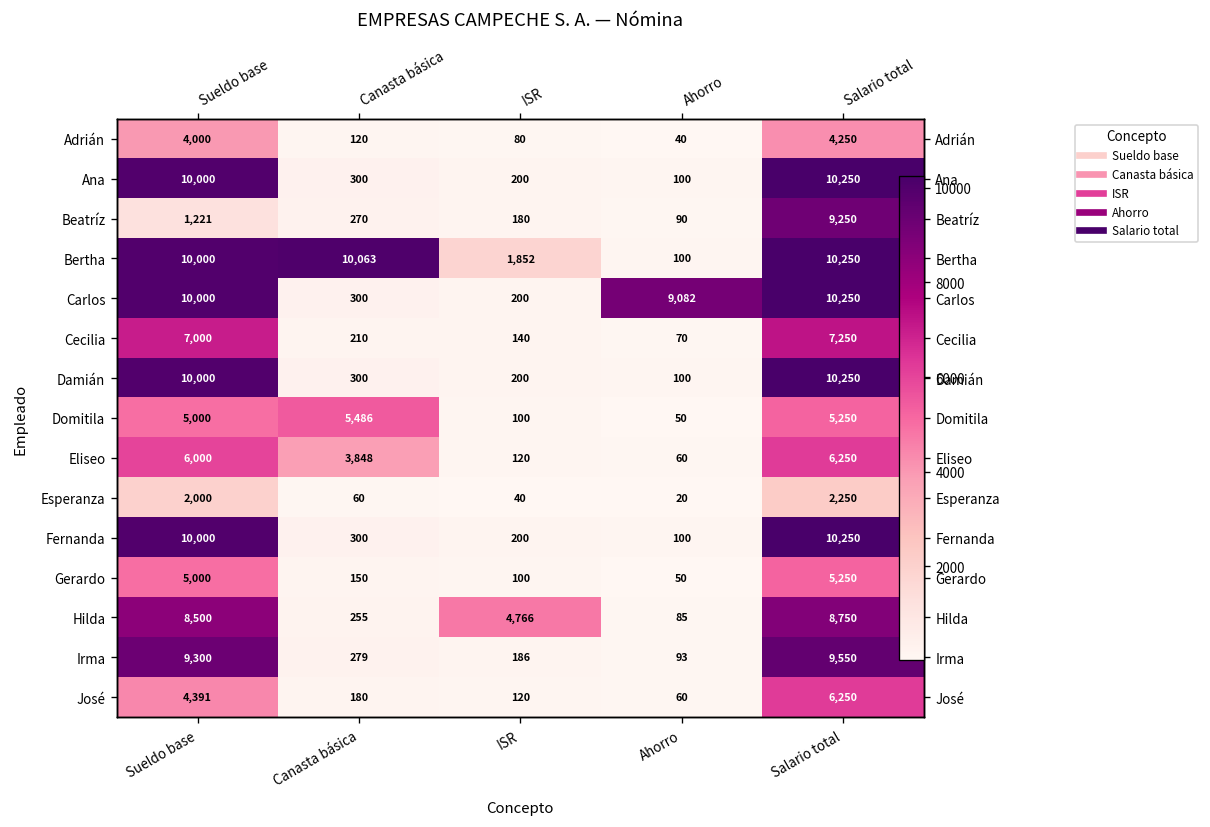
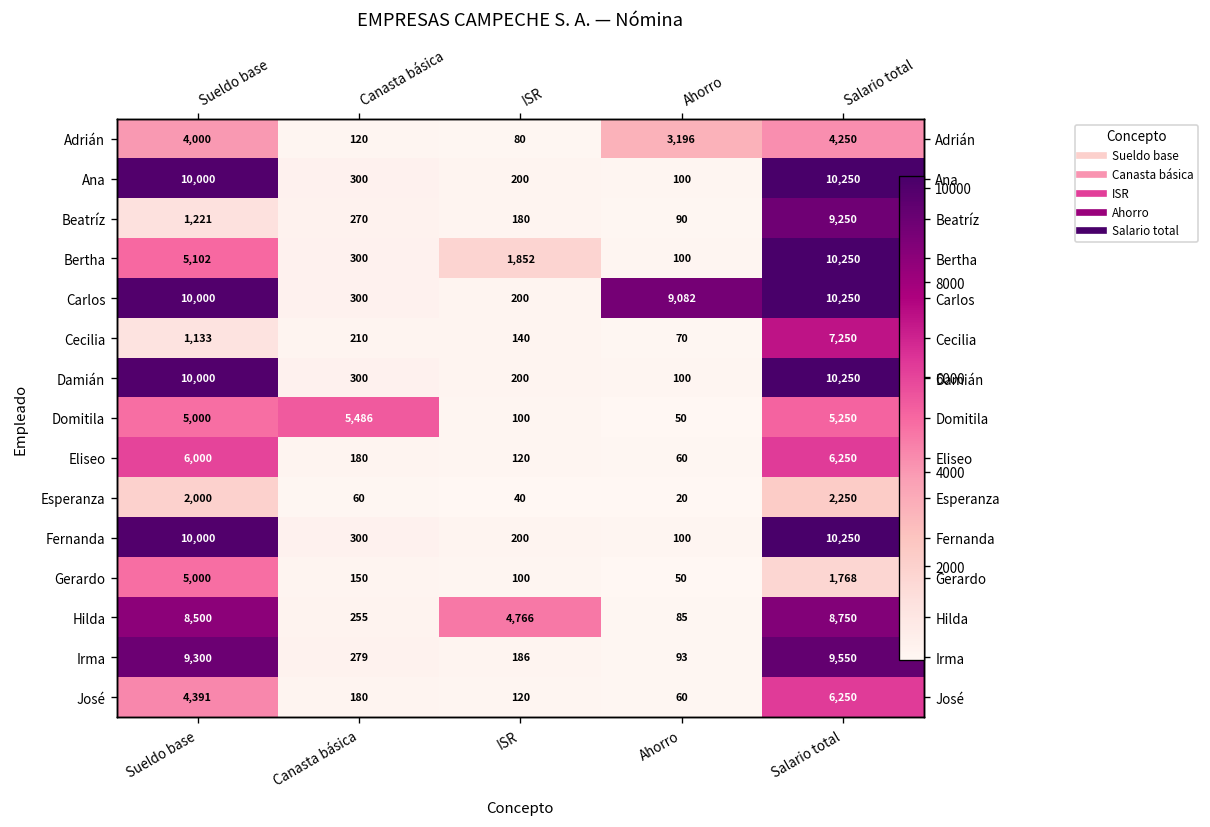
  {
    "Adrián": {
      "Sueldo base": "4,000",
      "Canasta básica": "120",
      "ISR": "80",
-     "Ahorro": "40",
+     "Ahorro": "3,196",
      "Salario total": "4,250"
    },
    "Ana": {
      "Sueldo base": "10,000",
      "Canasta básica": "300",
      "ISR": "200",
      "Ahorro": "100",
      "Salario total": "10,250"
    },
    "Beatríz": {
      "Sueldo base": "1,221",
      "Canasta básica": "270",
      "ISR": "180",
      "Ahorro": "90",
      "Salario total": "9,250"
    },
    "Bertha": {
-     "Sueldo base": "10,000",
-     "Canasta básica": "10,063",
+     "Sueldo base": "5,102",
+     "Canasta básica": "300",
      "ISR": "1,852",
      "Ahorro": "100",
      "Salario total": "10,250"
    },
    "Carlos": {
      "Sueldo base": "10,000",
      "Canasta básica": "300",
      "ISR": "200",
      "Ahorro": "9,082",
      "Salario total": "10,250"
    },
    "Cecilia": {
-     "Sueldo base": "7,000",
+     "Sueldo base": "1,133",
      "Canasta básica": "210",
      "ISR": "140",
      "Ahorro": "70",
      "Salario total": "7,250"
    },
    "Damián": {
      "Sueldo base": "10,000",
      "Canasta básica": "300",
      "ISR": "200",
      "Ahorro": "100",
      "Salario total": "10,250"
    },
    "Domitila": {
      "Sueldo base": "5,000",
      "Canasta básica": "5,486",
      "ISR": "100",
      "Ahorro": "50",
      "Salario total": "5,250"
    },
    "Eliseo": {
      "Sueldo base": "6,000",
-     "Canasta básica": "3,848",
+     "Canasta básica": "180",
      "ISR": "120",
      "Ahorro": "60",
      "Salario total": "6,250"
    },
    "Esperanza": {
      "Sueldo base": "2,000",
      "Canasta básica": "60",
      "ISR": "40",
      "Ahorro": "20",
      "Salario total": "2,250"
    },
    "Fernanda": {
      "Sueldo base": "10,000",
      "Canasta básica": "300",
      "ISR": "200",
      "Ahorro": "100",
      "Salario total": "10,250"
    },
    "Gerardo": {
      "Sueldo base": "5,000",
      "Canasta básica": "150",
      "ISR": "100",
      "Ahorro": "50",
-     "Salario total": "5,250"
+     "Salario total": "1,768"
    },
    "Hilda": {
      "Sueldo base": "8,500",
      "Canasta básica": "255",
      "ISR": "4,766",
      "Ahorro": "85",
      "Salario total": "8,750"
    },
    "Irma": {
      "Sueldo base": "9,300",
      "Canasta básica": "279",
      "ISR": "186",
      "Ahorro": "93",
      "Salario total": "9,550"
    },
    "José": {
      "Sueldo base": "4,391",
      "Canasta básica": "180",
      "ISR": "120",
      "Ahorro": "60",
      "Salario total": "6,250"
    }
  }
